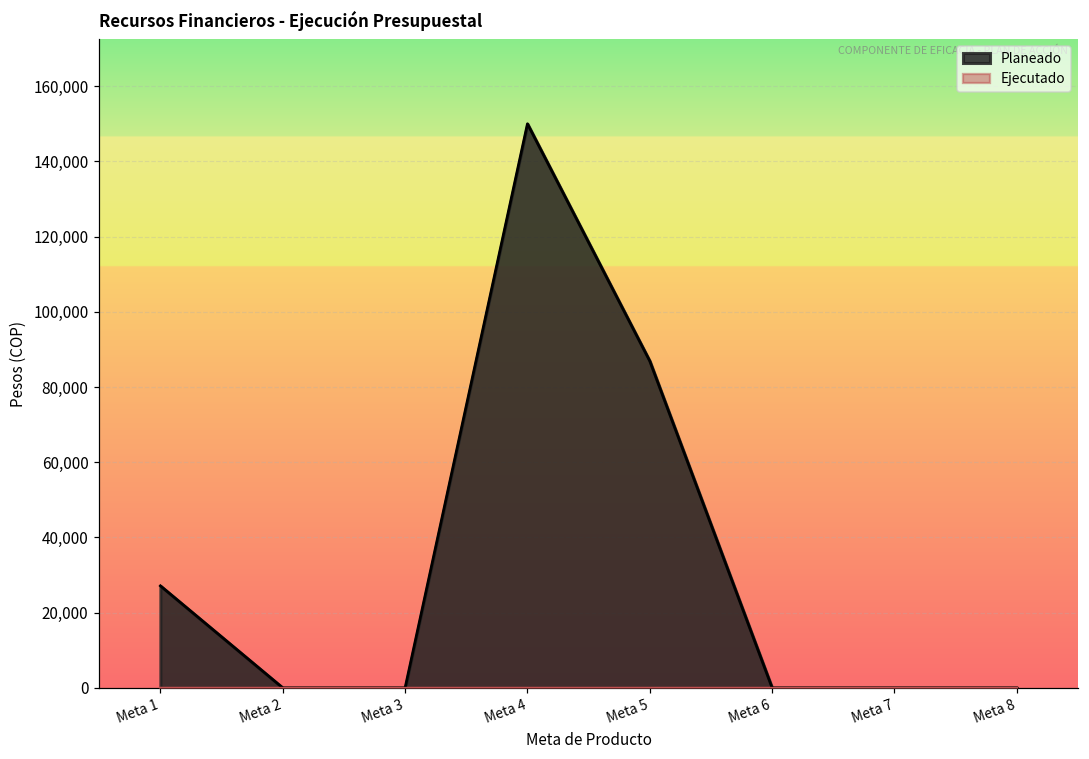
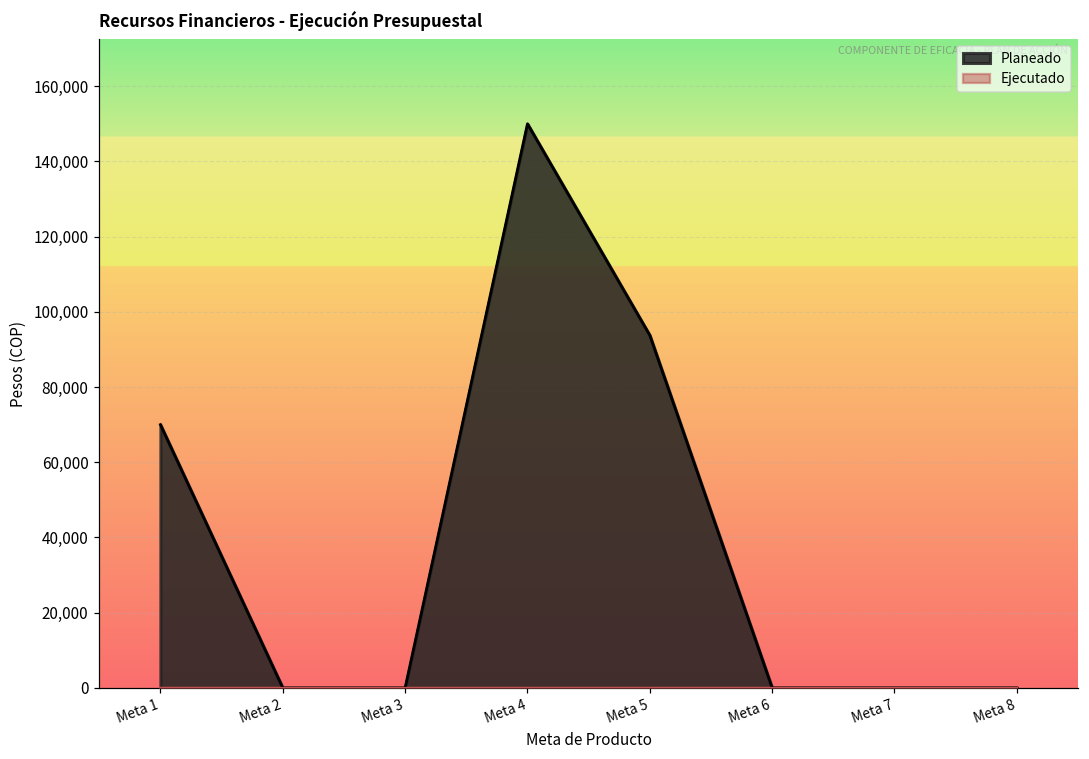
  {
    "Planeado": {
-     "Meta 1": "27,000",
+     "Meta 1": "70,000",
      "Meta 4": "150,000",
-     "Meta 5": "87,000"
+     "Meta 5": "94,000"
    },
    "Ejecutado": {
      "Meta 1": "0",
      "Meta 4": "0",
      "Meta 5": "0"
    }
  }
